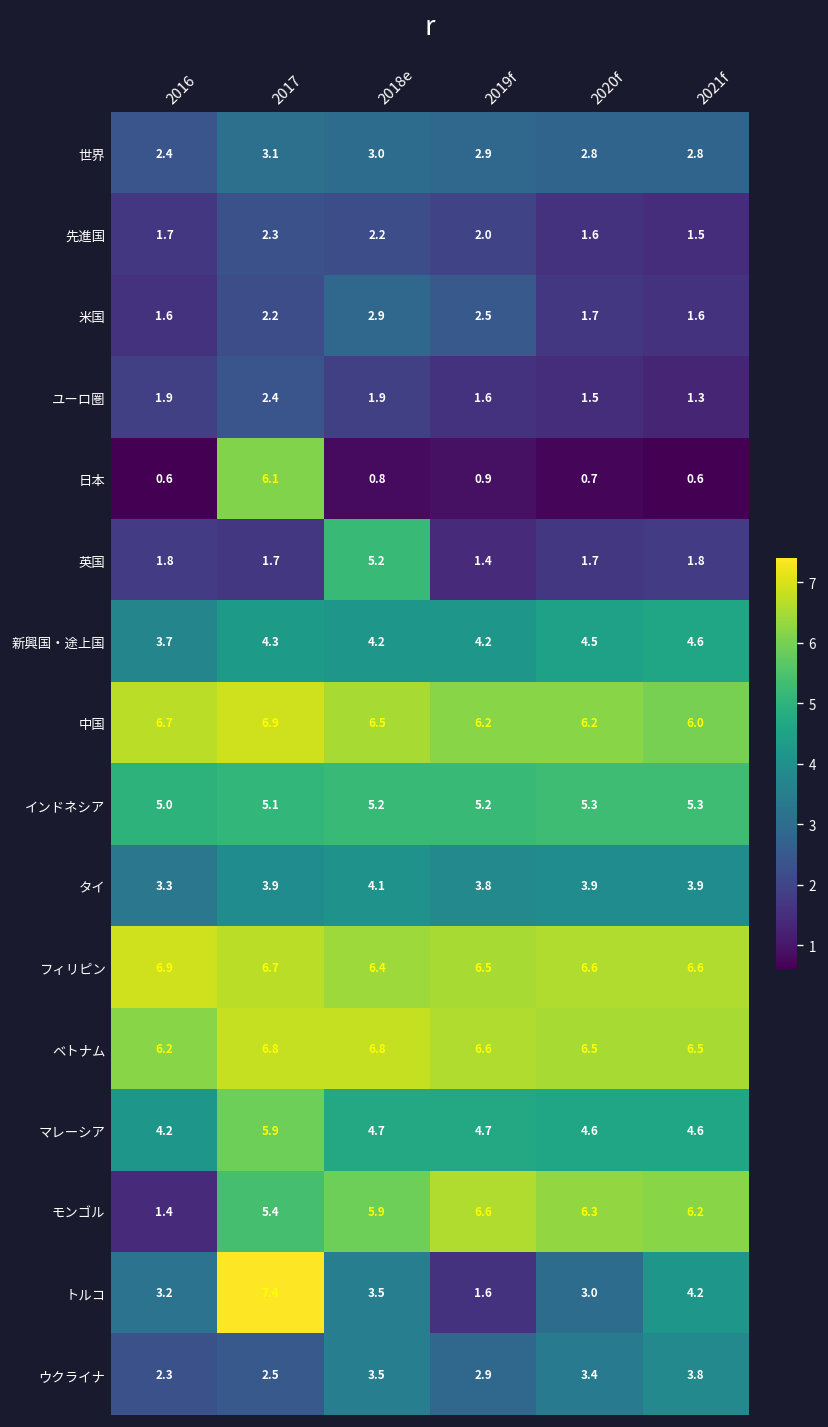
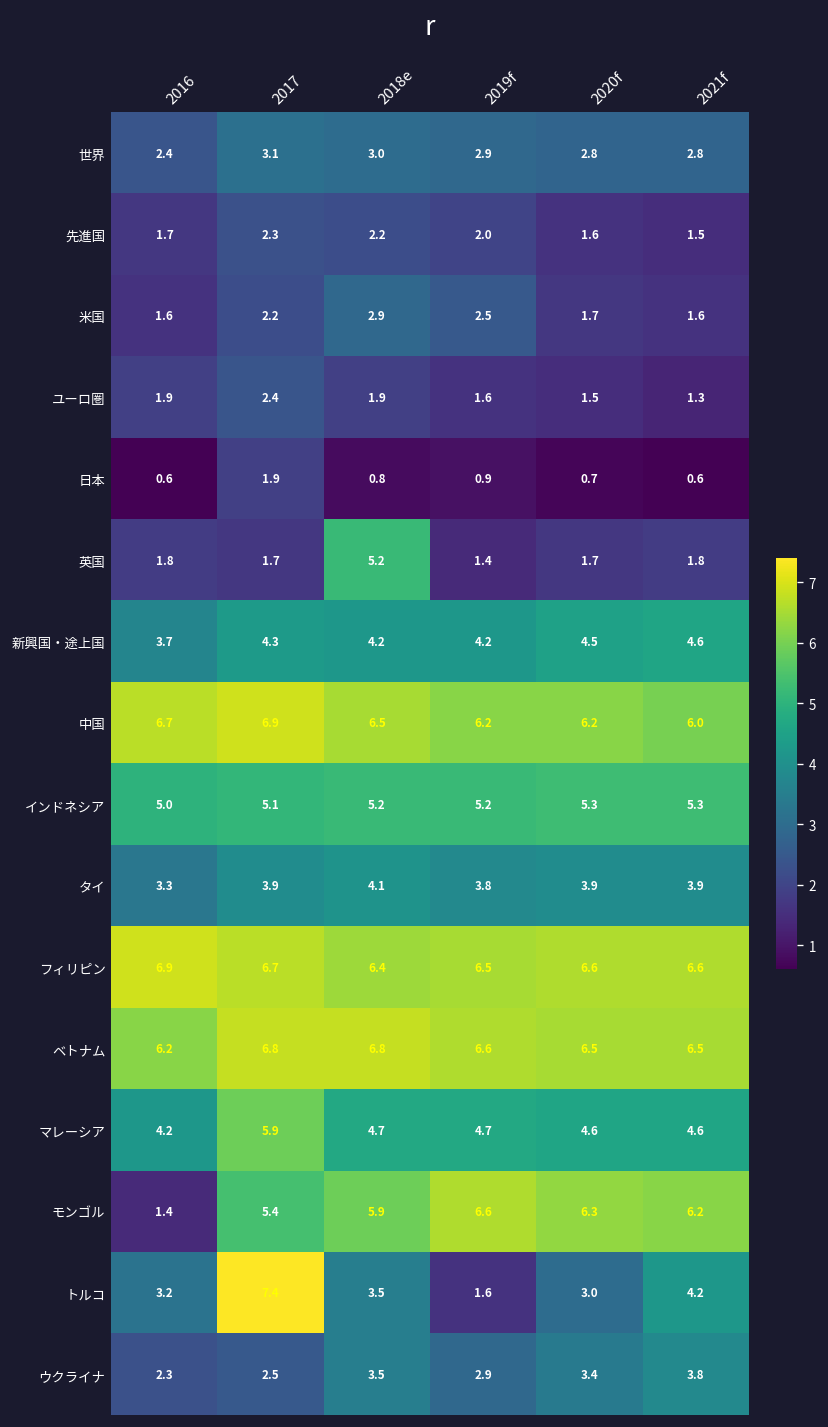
  {
    "世界": {
      "2016": 2.4,
      "2017": 3.1,
      "2018e": 3.0,
      "2019f": 2.9,
      "2020f": 2.8,
      "2021f": 2.8
    },
    "先進国": {
      "2016": 1.7,
      "2017": 2.3,
      "2018e": 2.2,
      "2019f": 2.0,
      "2020f": 1.6,
      "2021f": 1.5
    },
    "米国": {
      "2016": 1.6,
      "2017": 2.2,
      "2018e": 2.9,
      "2019f": 2.5,
      "2020f": 1.7,
      "2021f": 1.6
    },
    "ユーロ圏": {
      "2016": 1.9,
      "2017": 2.4,
      "2018e": 1.9,
      "2019f": 1.6,
      "2020f": 1.5,
      "2021f": 1.3
    },
    "日本": {
      "2016": 0.6,
-     "2017": 6.1,
+     "2017": 1.9,
      "2018e": 0.8,
      "2019f": 0.9,
      "2020f": 0.7,
      "2021f": 0.6
    },
    "英国": {
      "2016": 1.8,
      "2017": 1.7,
      "2018e": 5.2,
      "2019f": 1.4,
      "2020f": 1.7,
      "2021f": 1.8
    },
    "新興国・途上国": {
      "2016": 3.7,
      "2017": 4.3,
      "2018e": 4.2,
      "2019f": 4.2,
      "2020f": 4.5,
      "2021f": 4.6
    },
    "中国": {
      "2016": 6.7,
      "2017": 6.9,
      "2018e": 6.5,
      "2019f": 6.2,
      "2020f": 6.2,
      "2021f": 6.0
    },
    "インドネシア": {
      "2016": 5.0,
      "2017": 5.1,
      "2018e": 5.2,
      "2019f": 5.2,
      "2020f": 5.3,
      "2021f": 5.3
    },
    "タイ": {
      "2016": 3.3,
      "2017": 3.9,
      "2018e": 4.1,
      "2019f": 3.8,
      "2020f": 3.9,
      "2021f": 3.9
    },
    "フィリピン": {
      "2016": 6.9,
      "2017": 6.7,
      "2018e": 6.4,
      "2019f": 6.5,
      "2020f": 6.6,
      "2021f": 6.6
    },
    "ベトナム": {
      "2016": 6.2,
      "2017": 6.8,
      "2018e": 6.8,
      "2019f": 6.6,
      "2020f": 6.5,
      "2021f": 6.5
    },
    "マレーシア": {
      "2016": 4.2,
      "2017": 5.9,
      "2018e": 4.7,
      "2019f": 4.7,
      "2020f": 4.6,
      "2021f": 4.6
    },
    "モンゴル": {
      "2016": 1.4,
      "2017": 5.4,
      "2018e": 5.9,
      "2019f": 6.6,
      "2020f": 6.3,
      "2021f": 6.2
    },
    "トルコ": {
      "2016": 3.2,
      "2018e": 3.5,
      "2019f": 1.6,
      "2020f": 3.0,
      "2021f": 4.2
    },
    "ウクライナ": {
      "2016": 2.3,
      "2017": 2.5,
      "2018e": 3.5,
      "2019f": 2.9,
      "2020f": 3.4,
      "2021f": 3.8
    }
  }
